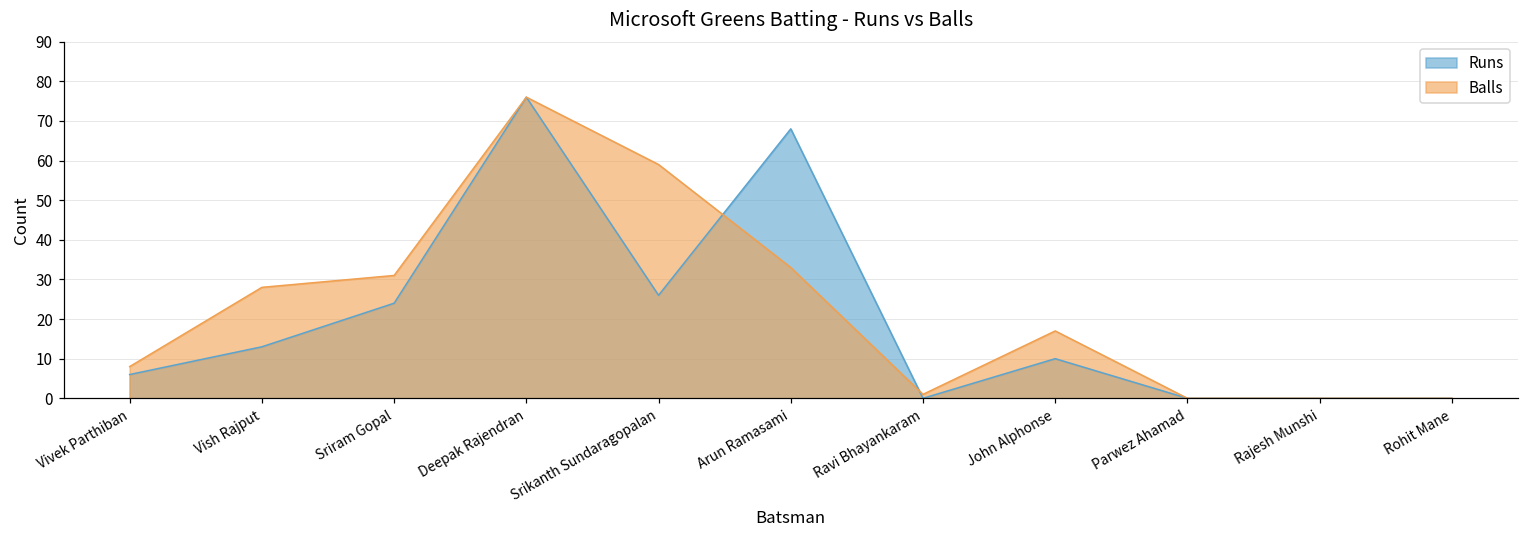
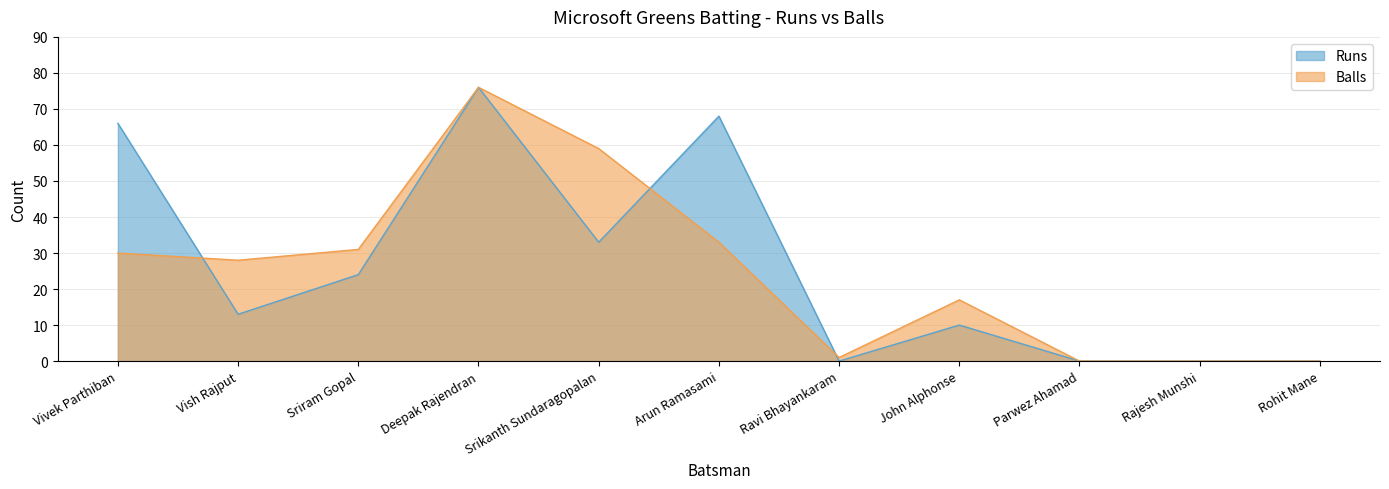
  {
    "Runs": {
-     "Vivek Parthiban": 6,
+     "Vivek Parthiban": 66,
      "Vish Rajput": 13,
      "Sriram Gopal": 24,
-     "Srikanth Sundaragopalan": 26,
+     "Srikanth Sundaragopalan": 33,
      "Arun Ramasami": 68,
      "Ravi Bhayankaram": 0,
      "John Alphonse": 10
    },
    "Balls": {
-     "Vivek Parthiban": 8,
+     "Vivek Parthiban": 30,
      "Vish Rajput": 28,
      "Sriram Gopal": 31,
      "Srikanth Sundaragopalan": 59,
      "Arun Ramasami": 33,
      "Ravi Bhayankaram": 1,
      "John Alphonse": 17
    }
  }
